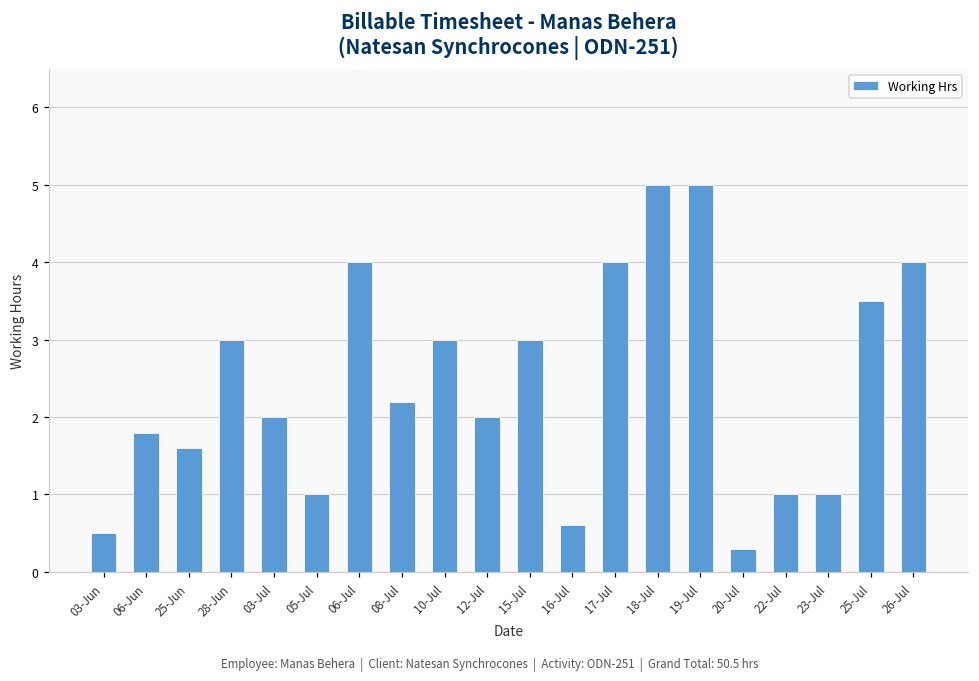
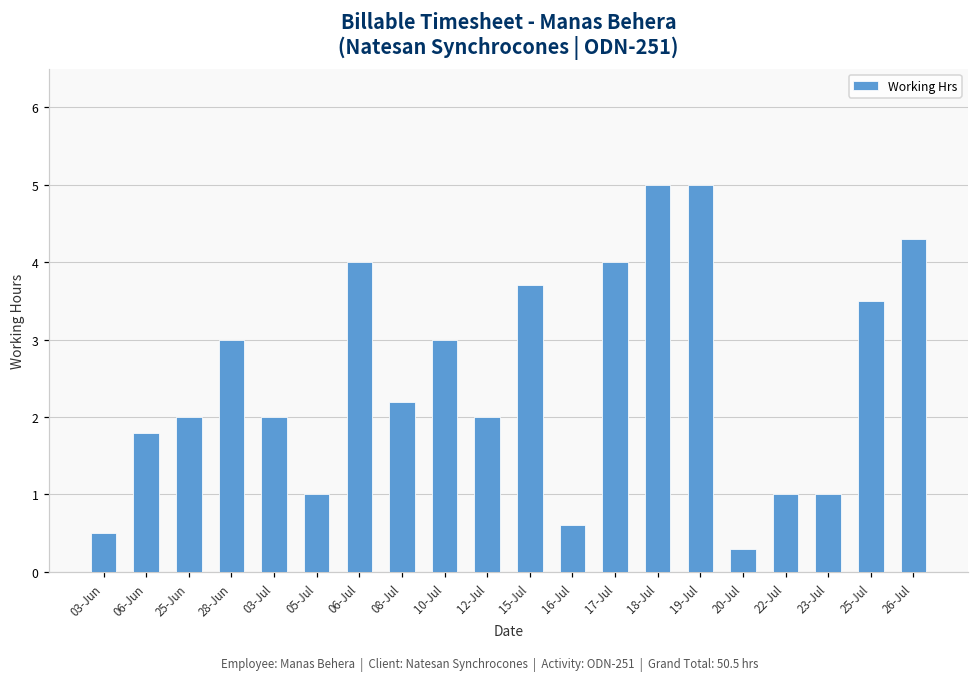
  {
    "03-Jun": 0.5,
    "06-Jun": 1.8,
-   "25-Jun": 1.6,
+   "25-Jun": 2.0,
    "28-Jun": 3.0,
    "03-Jul": 2.0,
    "05-Jul": 1.0,
    "06-Jul": 4.0,
    "08-Jul": 2.2,
    "10-Jul": 3.0,
    "12-Jul": 2.0,
-   "15-Jul": 3.0,
+   "15-Jul": 3.7,
    "16-Jul": 0.6,
    "17-Jul": 4.0,
    "18-Jul": 5.0,
    "19-Jul": 5.0,
    "20-Jul": 0.3,
    "22-Jul": 1.0,
    "23-Jul": 1.0,
    "25-Jul": 3.5,
-   "26-Jul": 4.0
+   "26-Jul": 4.3
  }
